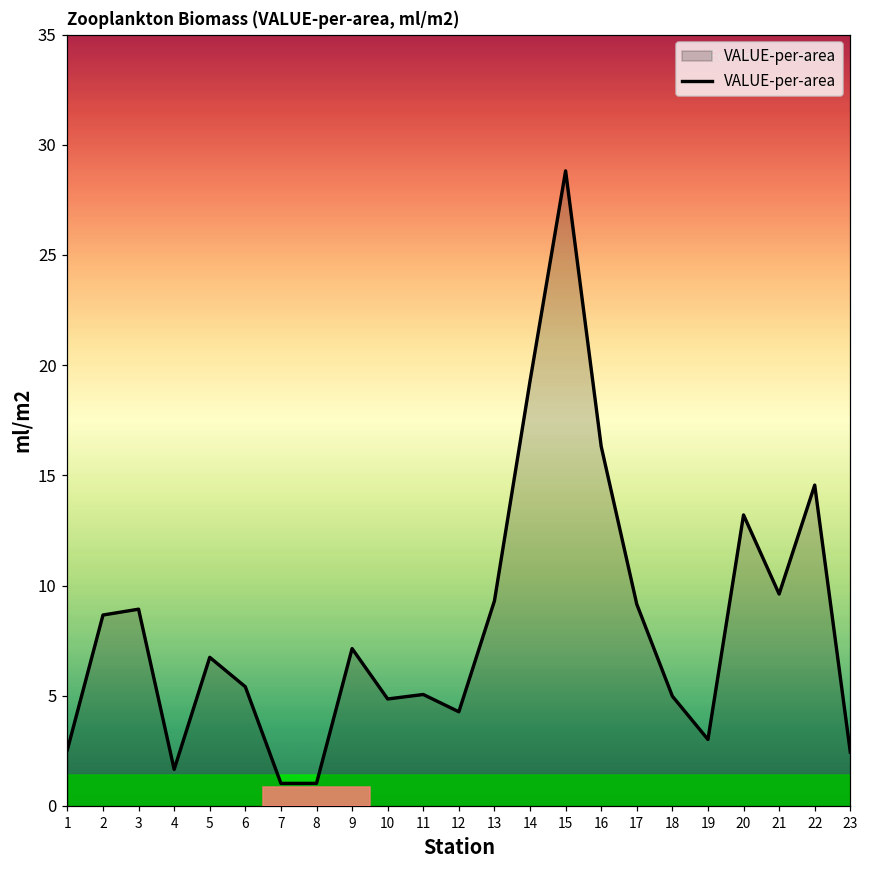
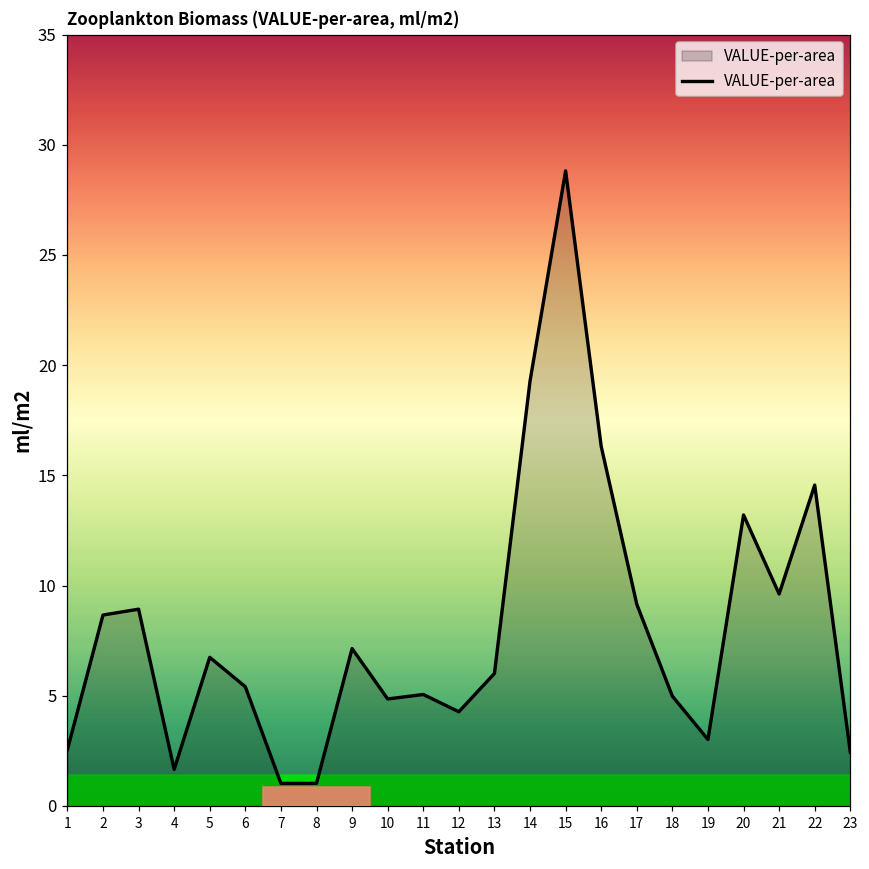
  {
    "1": 2.6,
    "2": 8.7,
    "3": 8.9,
    "4": 1.7,
    "5": 6.7,
    "6": 5.4,
    "9": 7.1,
    "10": 4.9,
    "11": 5.1,
    "12": 4.3,
-   "13": 9.3,
+   "13": 6.0,
    "14": 19.3,
    "15": 28.8,
    "16": 16.3,
    "17": 9.2,
    "18": 5.0,
    "19": 3.0,
    "20": 13.2,
    "21": 9.6,
    "22": 14.6,
    "23": 2.4
  }
